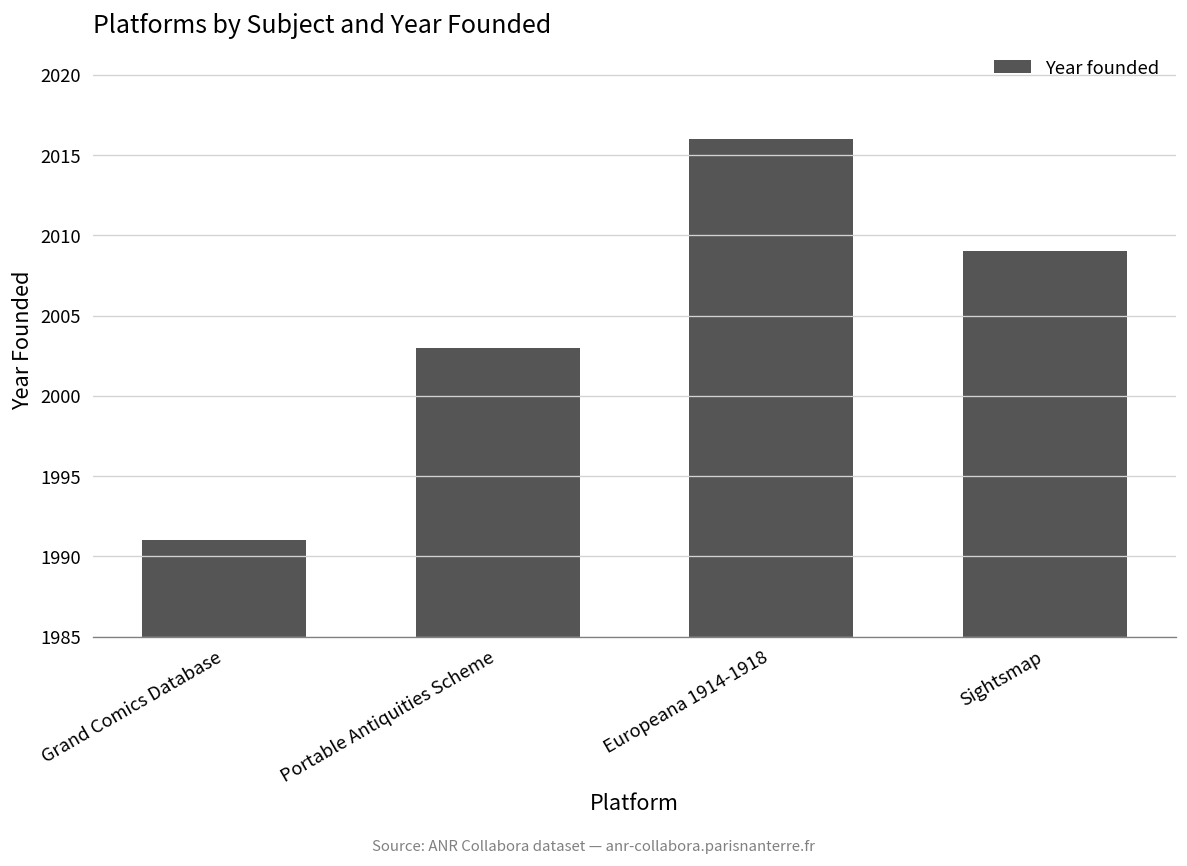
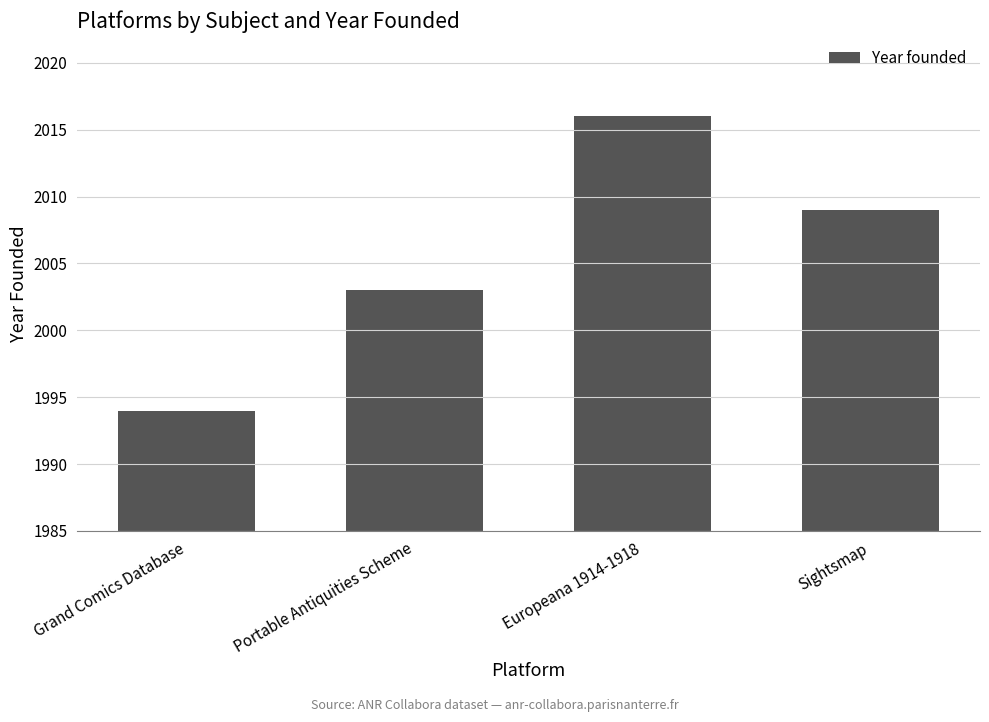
  {
-   "Grand Comics Database": 1991,
+   "Grand Comics Database": 1994,
    "Portable Antiquities Scheme": 2003,
    "Europeana 1914-1918": 2016,
    "Sightsmap": 2009
  }
